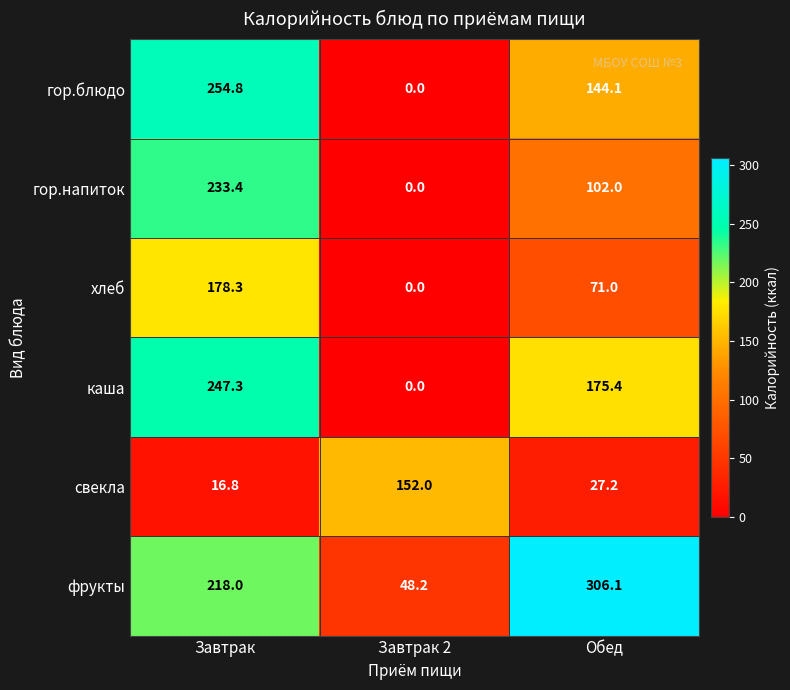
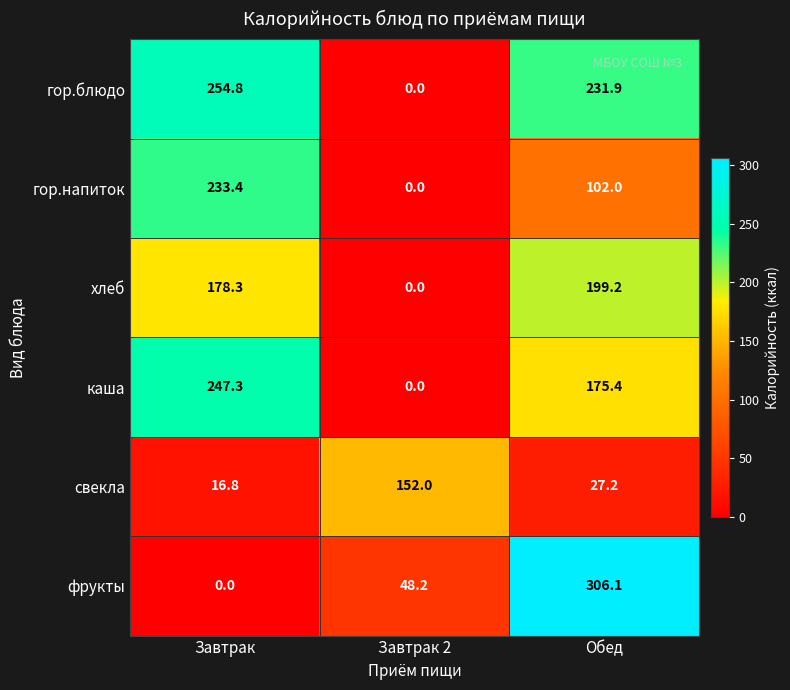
  {
    "гор.блюдо": {
      "Завтрак": 254.8,
      "Завтрак 2": 0.0,
-     "Обед": 144.1
+     "Обед": 231.9
    },
    "гор.напиток": {
      "Завтрак": 233.4,
      "Завтрак 2": 0.0,
      "Обед": 102.0
    },
    "хлеб": {
      "Завтрак": 178.3,
      "Завтрак 2": 0.0,
-     "Обед": 71.0
+     "Обед": 199.2
    },
    "каша": {
      "Завтрак": 247.3,
      "Завтрак 2": 0.0,
      "Обед": 175.4
    },
    "свекла": {
      "Завтрак": 16.8,
      "Завтрак 2": 152.0,
      "Обед": 27.2
    },
    "фрукты": {
-     "Завтрак": 218.0,
+     "Завтрак": 0.0,
      "Завтрак 2": 48.2,
      "Обед": 306.1
    }
  }
